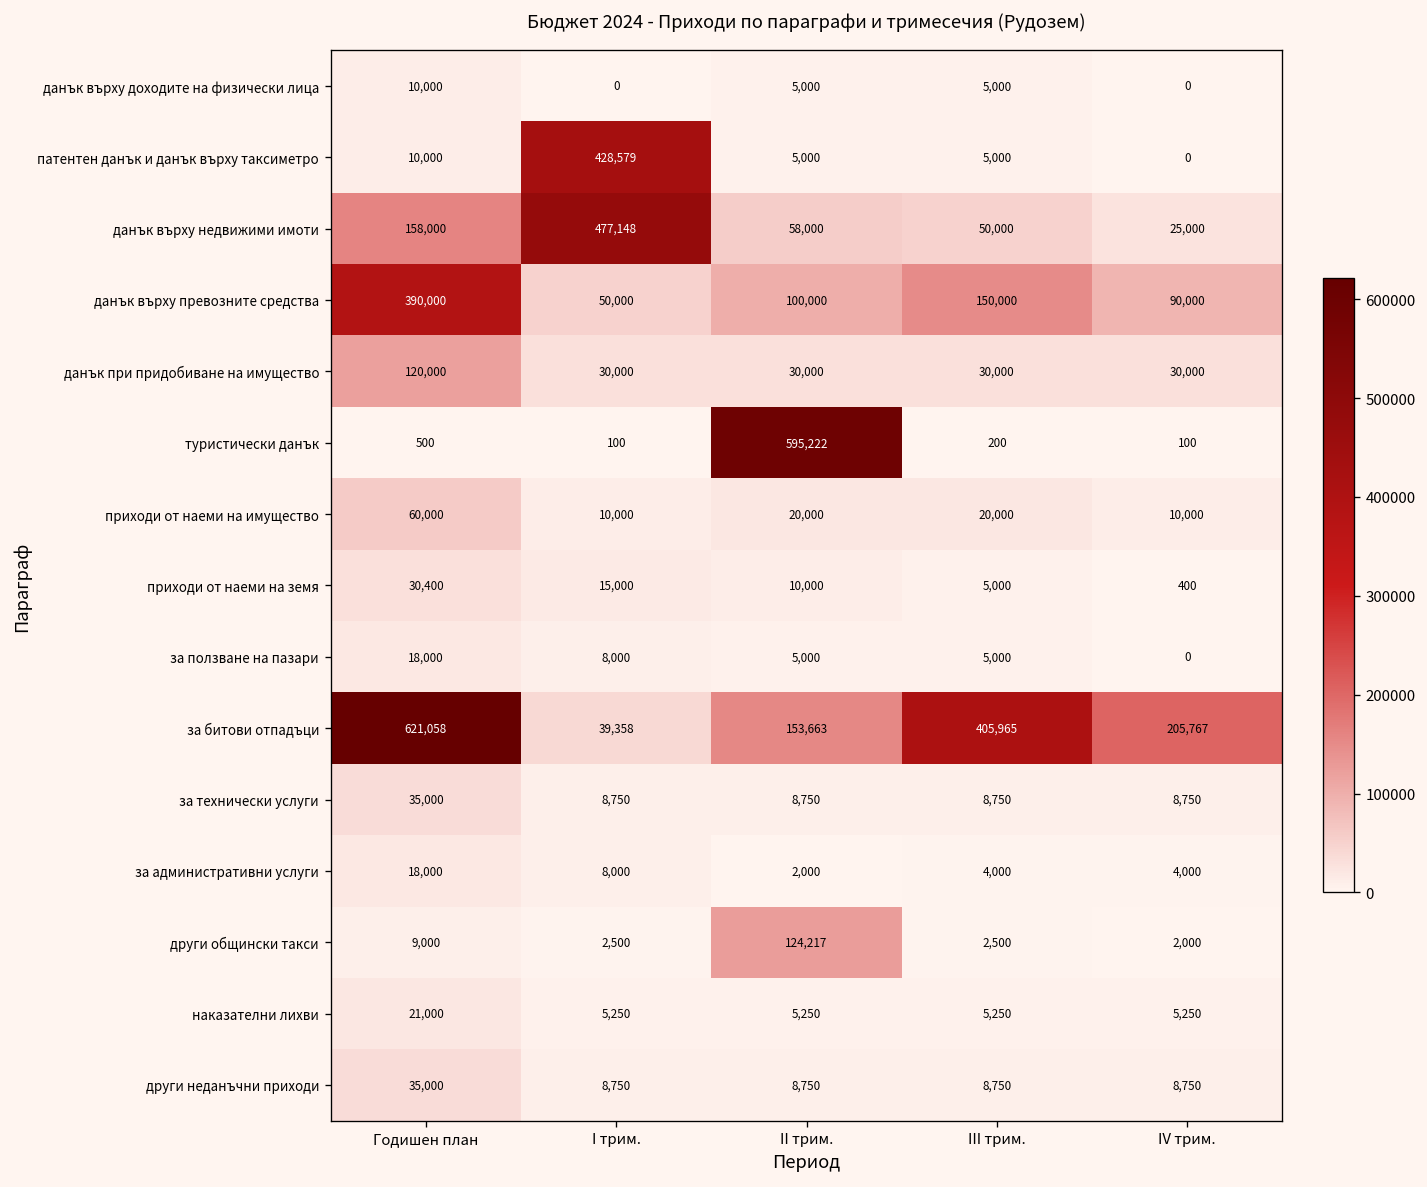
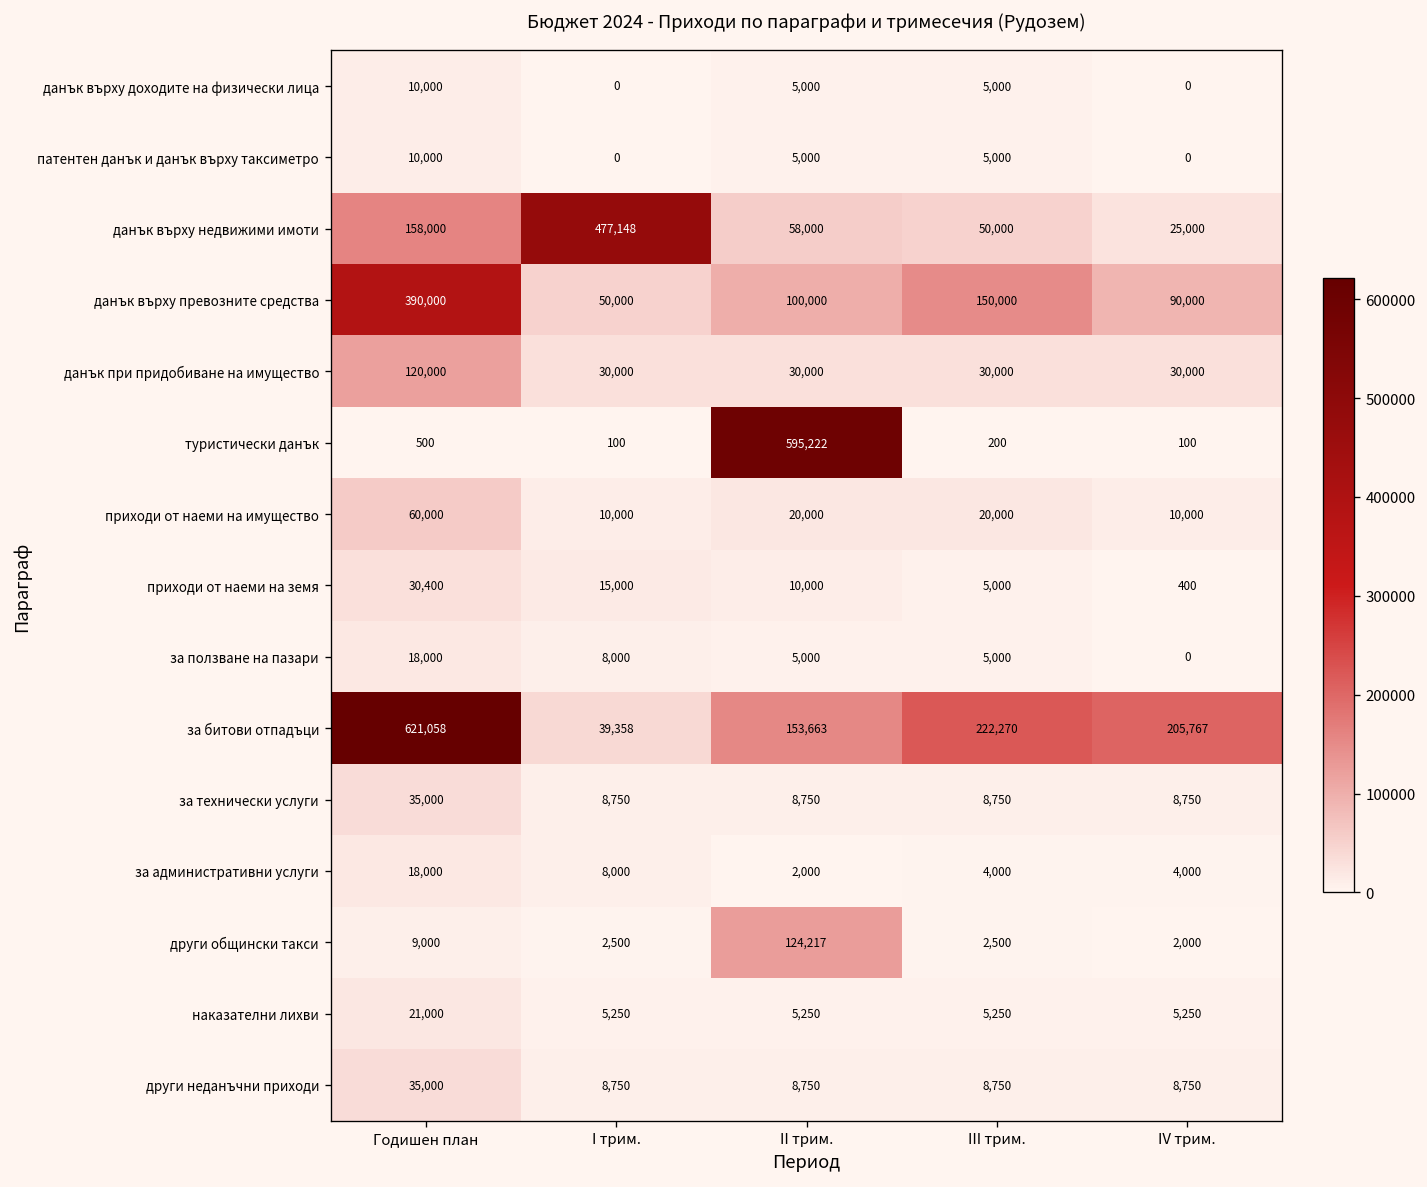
  {
    "данък върху доходите на физически лица": {
      "Годишен план": "10,000",
      "I трим.": "0",
      "II трим.": "5,000",
      "III трим.": "5,000",
      "IV трим.": "0"
    },
    "патентен данък и данък върху таксиметро": {
      "Годишен план": "10,000",
-     "I трим.": "428,579",
+     "I трим.": "0",
      "II трим.": "5,000",
      "III трим.": "5,000",
      "IV трим.": "0"
    },
    "данък върху недвижими имоти": {
      "Годишен план": "158,000",
      "I трим.": "477,148",
      "II трим.": "58,000",
      "III трим.": "50,000",
      "IV трим.": "25,000"
    },
    "данък върху превозните средства": {
      "Годишен план": "390,000",
      "I трим.": "50,000",
      "II трим.": "100,000",
      "III трим.": "150,000",
      "IV трим.": "90,000"
    },
    "данък при придобиване на имущество": {
      "Годишен план": "120,000",
      "I трим.": "30,000",
      "II трим.": "30,000",
      "III трим.": "30,000",
      "IV трим.": "30,000"
    },
    "туристически данък": {
      "Годишен план": "500",
      "I трим.": "100",
      "II трим.": "595,222",
      "III трим.": "200",
      "IV трим.": "100"
    },
    "приходи от наеми на имущество": {
      "Годишен план": "60,000",
      "I трим.": "10,000",
      "II трим.": "20,000",
      "III трим.": "20,000",
      "IV трим.": "10,000"
    },
    "приходи от наеми на земя": {
      "Годишен план": "30,400",
      "I трим.": "15,000",
      "II трим.": "10,000",
      "III трим.": "5,000",
      "IV трим.": "400"
    },
    "за ползване на пазари": {
      "Годишен план": "18,000",
      "I трим.": "8,000",
      "II трим.": "5,000",
      "III трим.": "5,000",
      "IV трим.": "0"
    },
    "за битови отпадъци": {
      "Годишен план": "621,058",
      "I трим.": "39,358",
      "II трим.": "153,663",
-     "III трим.": "405,965",
+     "III трим.": "222,270",
      "IV трим.": "205,767"
    },
    "за технически услуги": {
      "Годишен план": "35,000",
      "I трим.": "8,750",
      "II трим.": "8,750",
      "III трим.": "8,750",
      "IV трим.": "8,750"
    },
    "за административни услуги": {
      "Годишен план": "18,000",
      "I трим.": "8,000",
      "II трим.": "2,000",
      "III трим.": "4,000",
      "IV трим.": "4,000"
    },
    "други общински такси": {
      "Годишен план": "9,000",
      "I трим.": "2,500",
      "II трим.": "124,217",
      "III трим.": "2,500",
      "IV трим.": "2,000"
    },
    "наказателни лихви": {
      "Годишен план": "21,000",
      "I трим.": "5,250",
      "II трим.": "5,250",
      "III трим.": "5,250",
      "IV трим.": "5,250"
    },
    "други неданъчни приходи": {
      "Годишен план": "35,000",
      "I трим.": "8,750",
      "II трим.": "8,750",
      "III трим.": "8,750",
      "IV трим.": "8,750"
    }
  }
